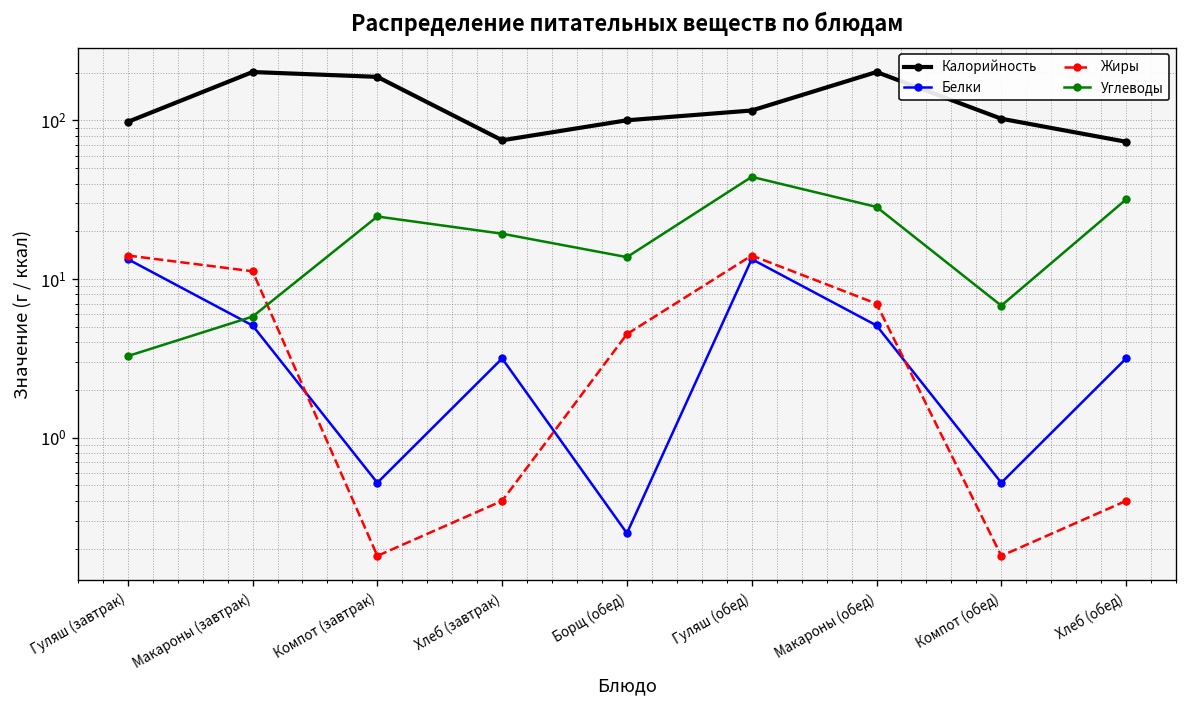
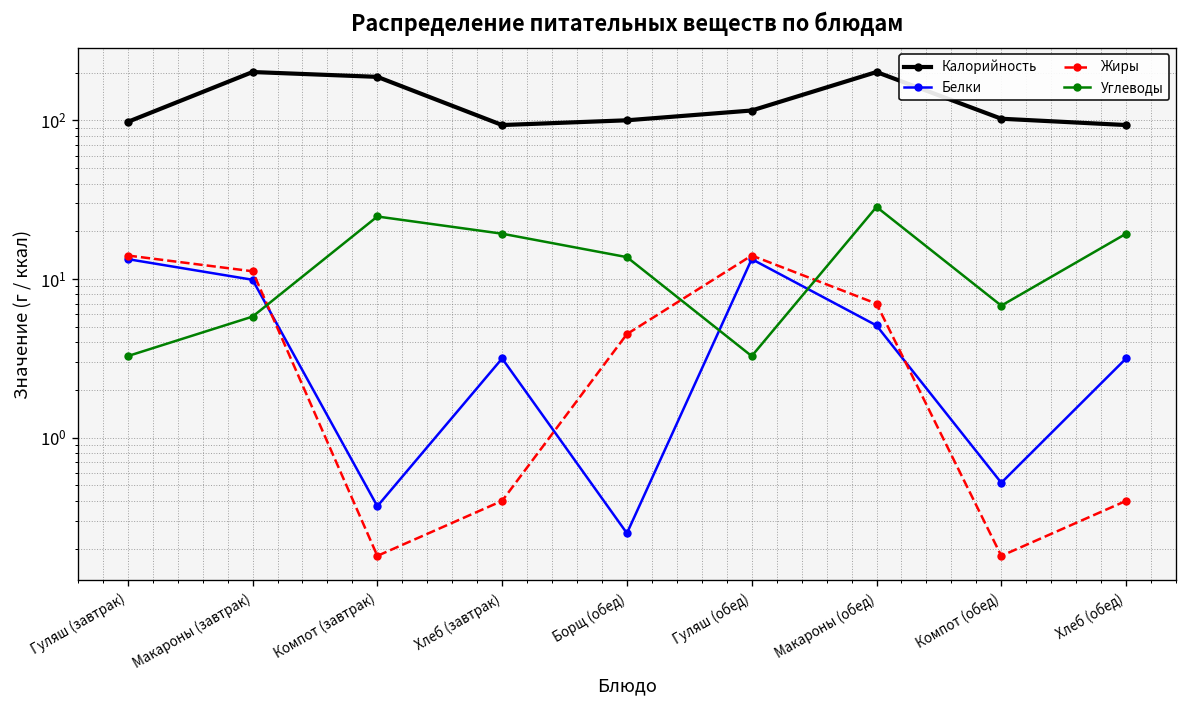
  {
    "Калорийность": {
      "Гуляш (завтрак)": 100,
      "Макароны (завтрак)": 200,
      "Компот (завтрак)": 190,
-     "Хлеб (завтрак)": 70,
+     "Хлеб (завтрак)": 90,
      "Борщ (обед)": 100,
      "Гуляш (обед)": 120,
      "Макароны (обед)": 200,
      "Компот (обед)": 100,
-     "Хлеб (обед)": 70
+     "Хлеб (обед)": 90
    },
    "Белки": {
      "Гуляш (завтрак)": 13,
-     "Макароны (завтрак)": 5.1,
-     "Компот (завтрак)": 0.52,
+     "Макароны (завтрак)": 10,
+     "Компот (завтрак)": 0.37,
      "Хлеб (завтрак)": 3.2,
      "Борщ (обед)": 0.25,
      "Гуляш (обед)": 13,
      "Макароны (обед)": 5.1,
      "Компот (обед)": 0.52,
      "Хлеб (обед)": 3.2
    },
    "Жиры": {
      "Гуляш (завтрак)": 14,
      "Макароны (завтрак)": 11,
      "Компот (завтрак)": 0.18,
      "Хлеб (завтрак)": 0.40,
      "Борщ (обед)": 4.5,
      "Гуляш (обед)": 14,
      "Макароны (обед)": 7,
      "Компот (обед)": 0.18,
      "Хлеб (обед)": 0.40
    },
    "Углеводы": {
      "Гуляш (завтрак)": 3.3,
      "Макароны (завтрак)": 6,
      "Компот (завтрак)": 25,
      "Хлеб (завтрак)": 19,
      "Борщ (обед)": 14,
-     "Гуляш (обед)": 44,
+     "Гуляш (обед)": 3.3,
      "Макароны (обед)": 29,
      "Компот (обед)": 7,
-     "Хлеб (обед)": 32
+     "Хлеб (обед)": 19
    }
  }
